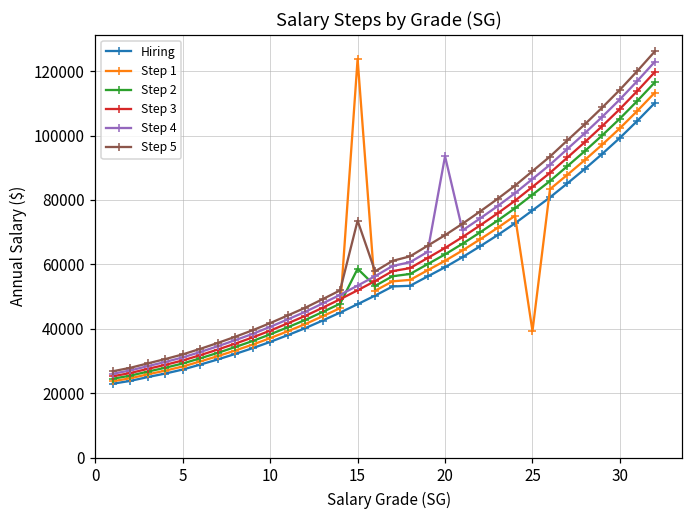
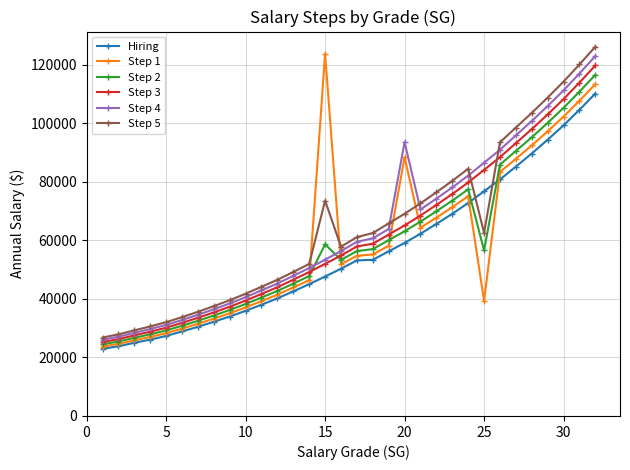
  {
    "Hiring": {
      "5": 27000,
      "10": 36000,
      "15": 48000,
      "20": 59000,
      "25": 77000,
      "30": 99000
    },
    "Step 1": {
      "5": 28000,
      "10": 37000,
      "15": 124000,
-     "20": 61000,
+     "20": 88000,
      "25": 39000,
      "30": 102000
    },
    "Step 2": {
      "5": 29000,
      "10": 38000,
      "15": 59000,
      "20": 63000,
-     "25": 82000,
+     "25": 57000,
      "30": 105000
    },
    "Step 3": {
      "5": 30000,
      "10": 39000,
      "15": 52000,
      "20": 65000,
      "25": 84000,
      "30": 108000
    },
    "Step 4": {
      "5": 31000,
      "10": 41000,
      "15": 53000,
      "20": 94000,
      "25": 86000,
      "30": 111000
    },
    "Step 5": {
      "5": 32000,
      "10": 42000,
      "15": 74000,
      "20": 69000,
-     "25": 89000,
+     "25": 63000,
      "30": 114000
    }
  }
